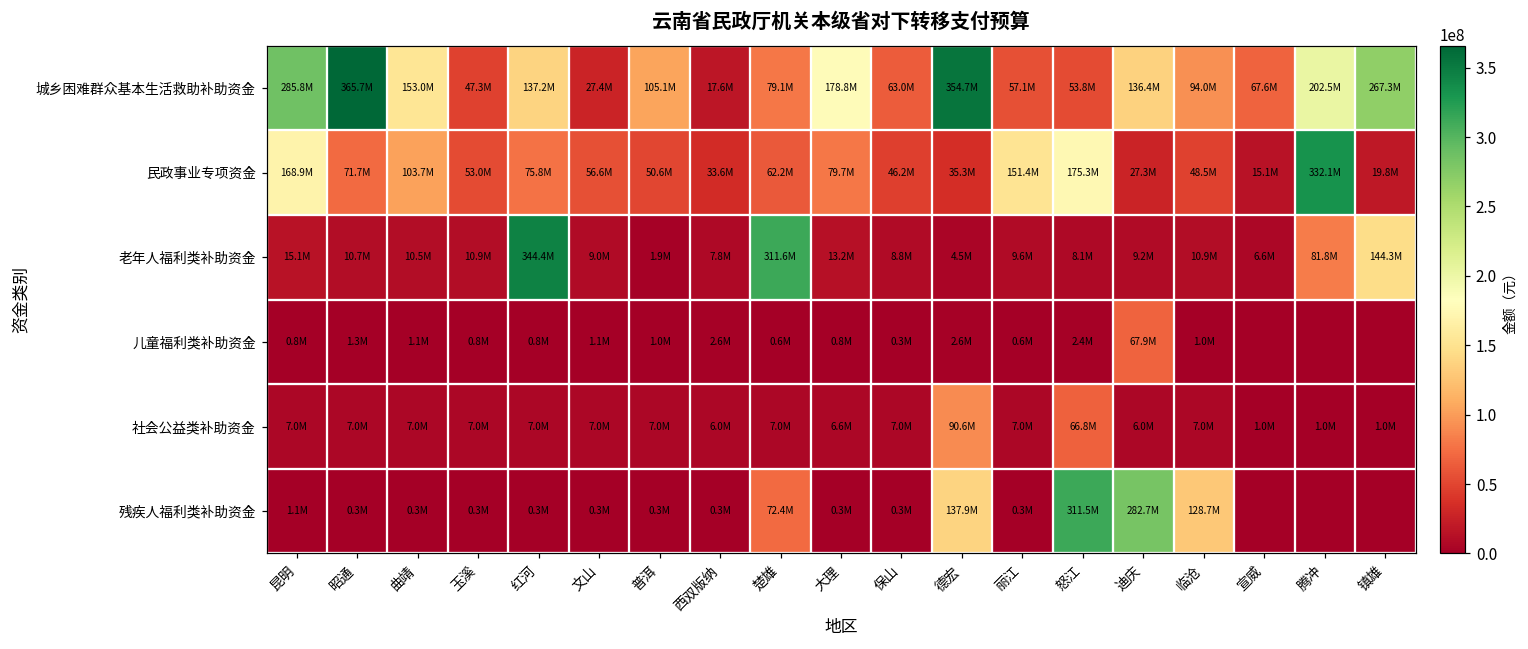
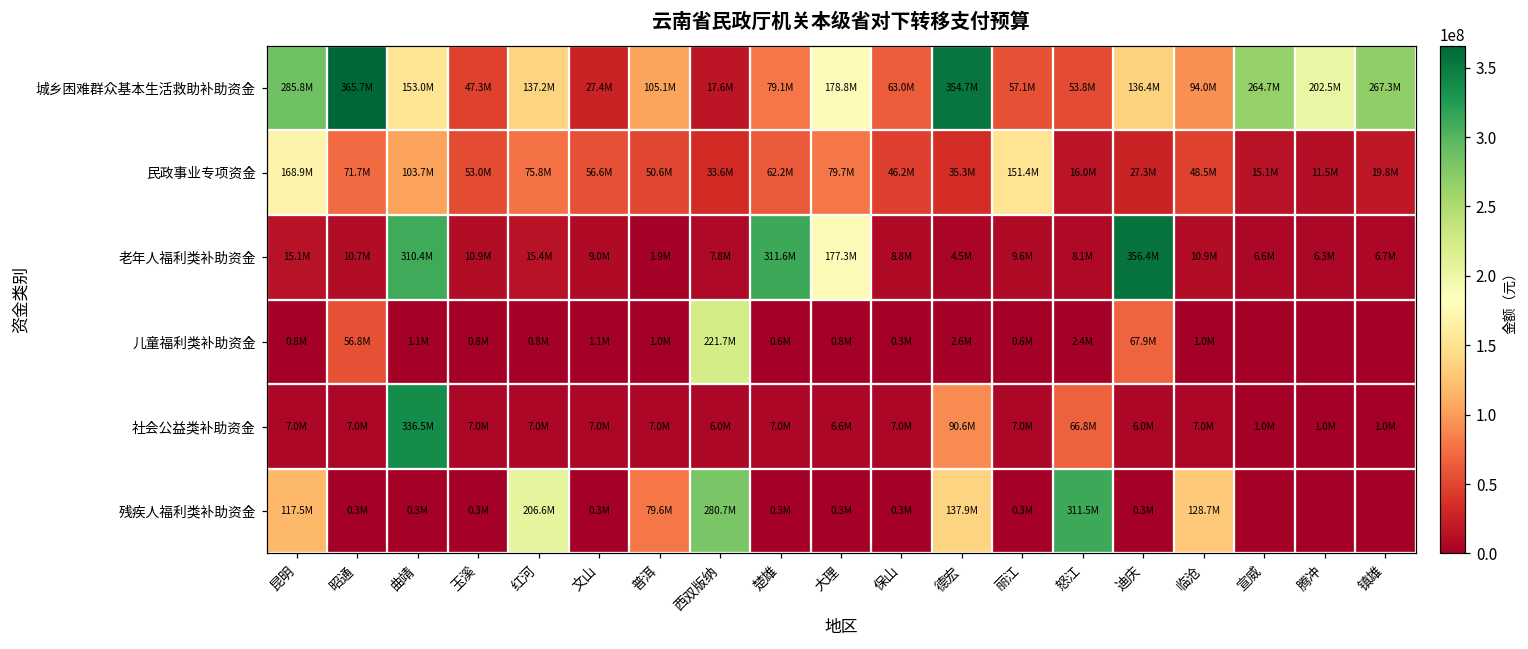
  {
    "城乡困难群众基本生活救助补助资金": {
      "昆明": "285.8M",
      "昭通": "365.7M",
      "曲靖": "153.0M",
      "玉溪": "47.3M",
      "红河": "137.2M",
      "文山": "27.4M",
      "普洱": "105.1M",
      "西双版纳": "17.6M",
      "楚雄": "79.1M",
      "大理": "178.8M",
      "保山": "63.0M",
      "德宏": "354.7M",
      "丽江": "57.1M",
      "怒江": "53.8M",
      "迪庆": "136.4M",
      "临沧": "94.0M",
-     "宣威": "67.6M",
+     "宣威": "264.7M",
      "腾冲": "202.5M",
      "镇雄": "267.3M"
    },
    "民政事业专项资金": {
      "昆明": "168.9M",
      "昭通": "71.7M",
      "曲靖": "103.7M",
      "玉溪": "53.0M",
      "红河": "75.8M",
      "文山": "56.6M",
      "普洱": "50.6M",
      "西双版纳": "33.6M",
      "楚雄": "62.2M",
      "大理": "79.7M",
      "保山": "46.2M",
      "德宏": "35.3M",
      "丽江": "151.4M",
-     "怒江": "175.3M",
+     "怒江": "16.0M",
      "迪庆": "27.3M",
      "临沧": "48.5M",
      "宣威": "15.1M",
-     "腾冲": "332.1M",
+     "腾冲": "11.5M",
      "镇雄": "19.8M"
    },
    "老年人福利类补助资金": {
      "昆明": "15.1M",
      "昭通": "10.7M",
-     "曲靖": "10.5M",
+     "曲靖": "310.4M",
      "玉溪": "10.9M",
-     "红河": "344.4M",
+     "红河": "15.4M",
      "文山": "9.0M",
      "普洱": "1.9M",
      "西双版纳": "7.8M",
      "楚雄": "311.6M",
-     "大理": "13.2M",
+     "大理": "177.3M",
      "保山": "8.8M",
      "德宏": "4.5M",
      "丽江": "9.6M",
      "怒江": "8.1M",
-     "迪庆": "9.2M",
+     "迪庆": "356.4M",
      "临沧": "10.9M",
      "宣威": "6.6M",
-     "腾冲": "81.8M",
-     "镇雄": "144.3M"
+     "腾冲": "6.3M",
+     "镇雄": "6.7M"
    },
    "儿童福利类补助资金": {
      "昆明": "0.8M",
-     "昭通": "1.3M",
+     "昭通": "56.8M",
      "曲靖": "1.1M",
      "玉溪": "0.8M",
      "红河": "0.8M",
      "文山": "1.1M",
      "普洱": "1.0M",
-     "西双版纳": "2.6M",
+     "西双版纳": "221.7M",
      "楚雄": "0.6M",
      "大理": "0.8M",
      "保山": "0.3M",
      "德宏": "2.6M",
      "丽江": "0.6M",
      "怒江": "2.4M",
      "迪庆": "67.9M",
      "临沧": "1.0M"
    },
    "社会公益类补助资金": {
      "昆明": "7.0M",
      "昭通": "7.0M",
-     "曲靖": "7.0M",
+     "曲靖": "336.5M",
      "玉溪": "7.0M",
      "红河": "7.0M",
      "文山": "7.0M",
      "普洱": "7.0M",
      "西双版纳": "6.0M",
      "楚雄": "7.0M",
      "大理": "6.6M",
      "保山": "7.0M",
      "德宏": "90.6M",
      "丽江": "7.0M",
      "怒江": "66.8M",
      "迪庆": "6.0M",
      "临沧": "7.0M",
      "宣威": "1.0M",
      "腾冲": "1.0M",
      "镇雄": "1.0M"
    },
    "残疾人福利类补助资金": {
-     "昆明": "1.1M",
+     "昆明": "117.5M",
      "昭通": "0.3M",
      "曲靖": "0.3M",
      "玉溪": "0.3M",
-     "红河": "0.3M",
+     "红河": "206.6M",
      "文山": "0.3M",
-     "普洱": "0.3M",
-     "西双版纳": "0.3M",
-     "楚雄": "72.4M",
+     "普洱": "79.6M",
+     "西双版纳": "280.7M",
+     "楚雄": "0.3M",
      "大理": "0.3M",
      "保山": "0.3M",
      "德宏": "137.9M",
      "丽江": "0.3M",
      "怒江": "311.5M",
-     "迪庆": "282.7M",
+     "迪庆": "0.3M",
      "临沧": "128.7M"
    }
  }
